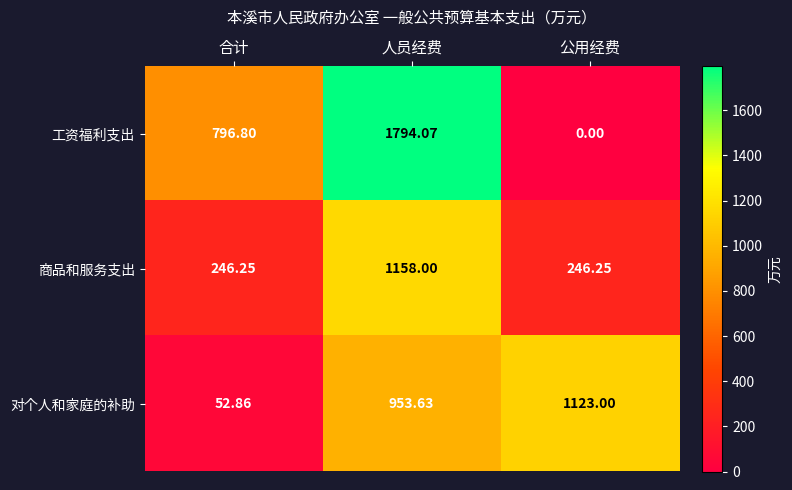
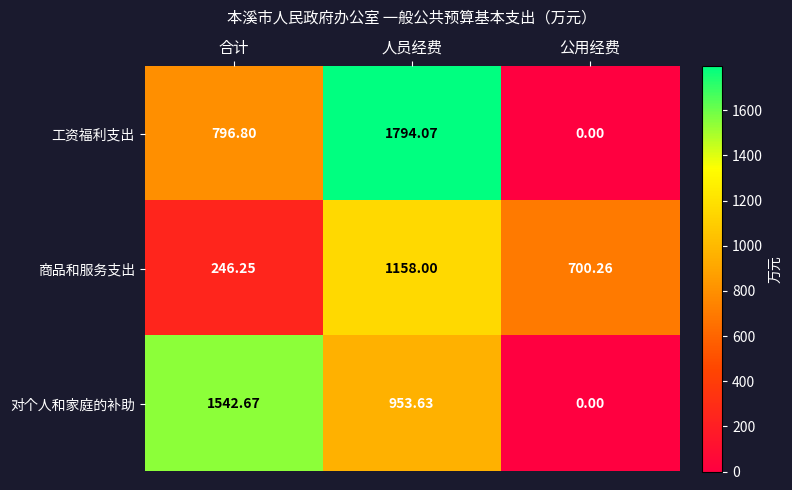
  {
    "工资福利支出": {
      "合计": 796.80,
      "人员经费": 1794.07,
      "公用经费": 0.00
    },
    "商品和服务支出": {
      "合计": 246.25,
      "人员经费": 1158.00,
-     "公用经费": 246.25
+     "公用经费": 700.26
    },
    "对个人和家庭的补助": {
-     "合计": 52.86,
+     "合计": 1542.67,
      "人员经费": 953.63,
-     "公用经费": 1123.00
+     "公用经费": 0.00
    }
  }
